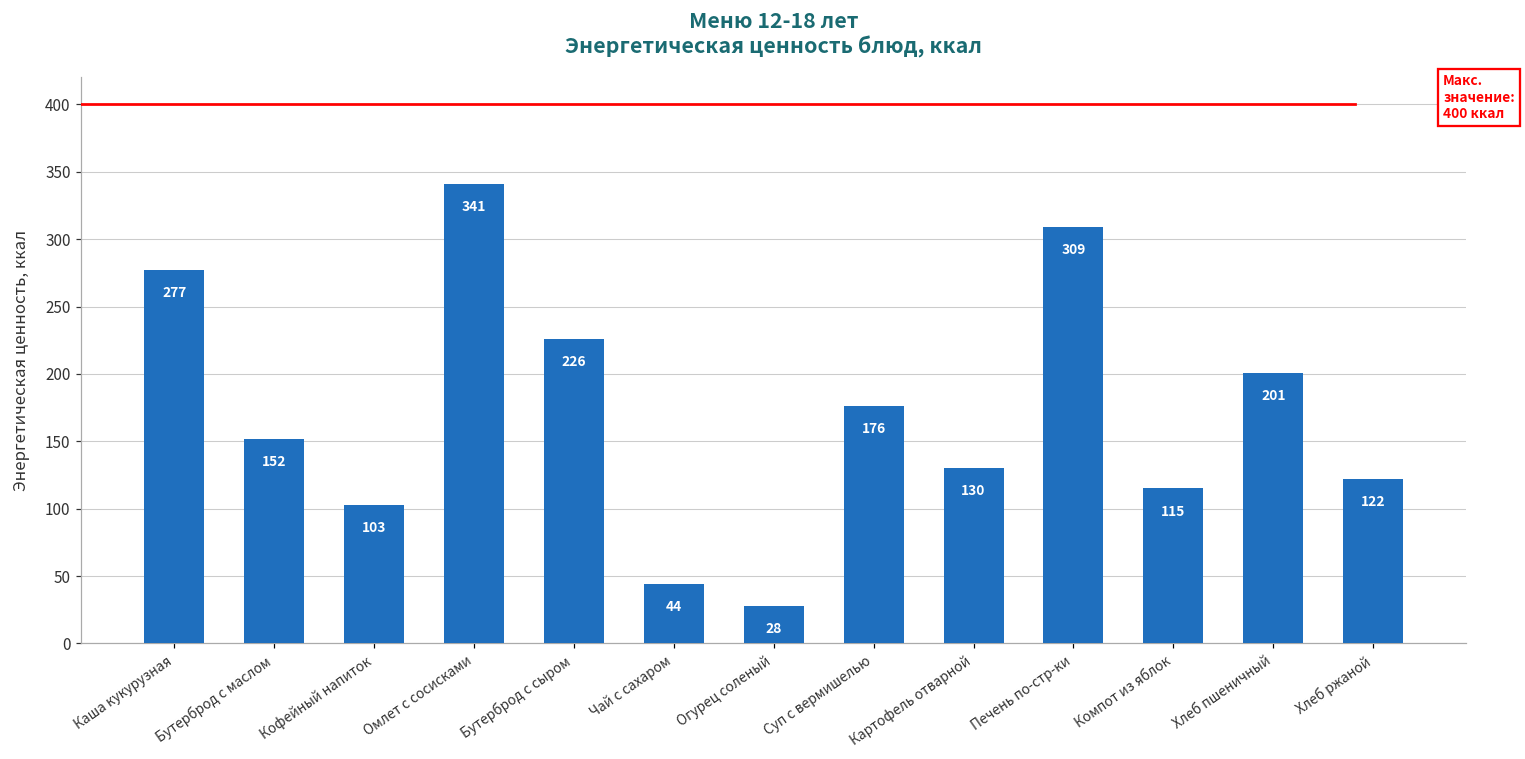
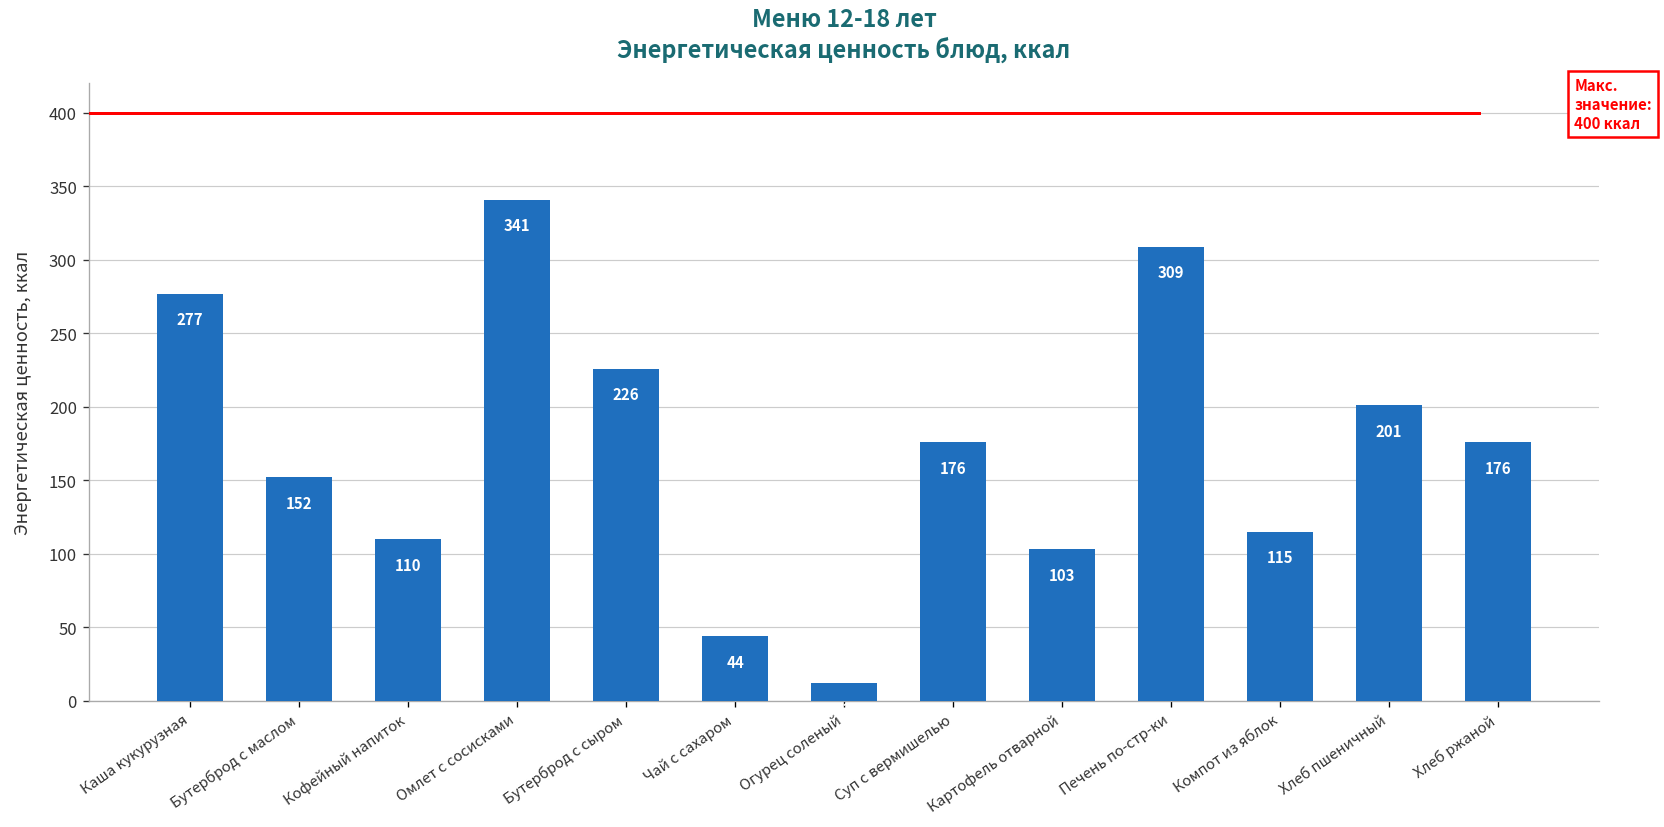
  {
    "Каша кукурузная": 277,
    "Бутерброд с маслом": 152,
-   "Кофейный напиток": 103,
+   "Кофейный напиток": 110,
    "Омлет с сосисками": 341,
    "Бутерброд с сыром": 226,
    "Чай с сахаром": 44,
-   "Огурец соленый": 28,
+   "Огурец соленый": 12,
    "Суп с вермишелью": 176,
-   "Картофель отварной": 130,
+   "Картофель отварной": 103,
    "Печень по-стр-ки": 309,
    "Компот из яблок": 115,
    "Хлеб пшеничный": 201,
-   "Хлеб ржаной": 122
+   "Хлеб ржаной": 176
  }
